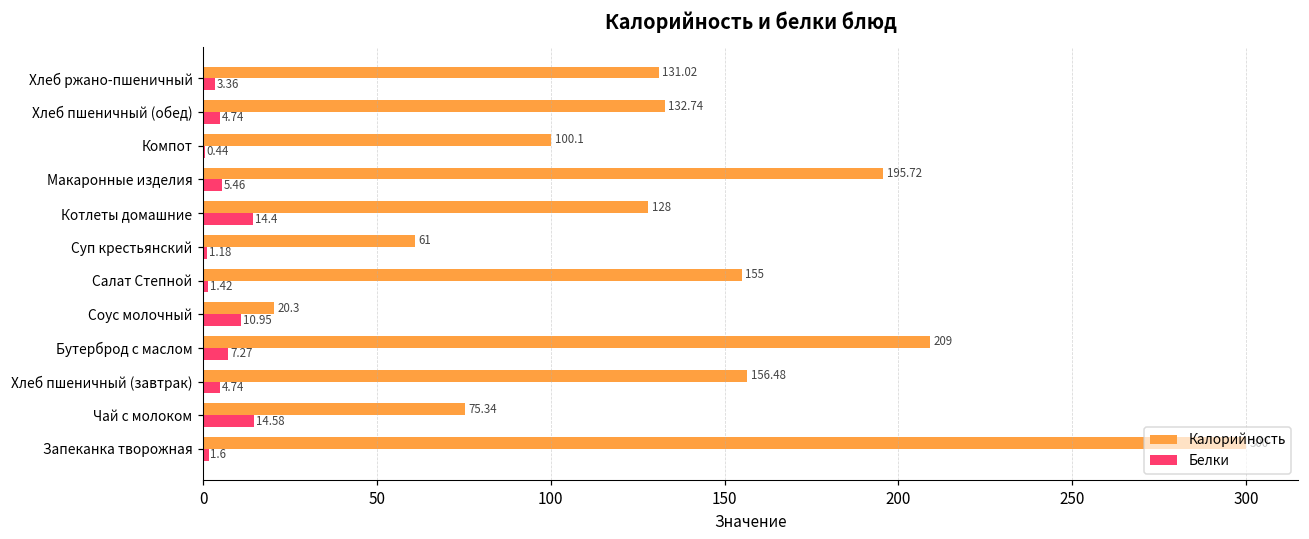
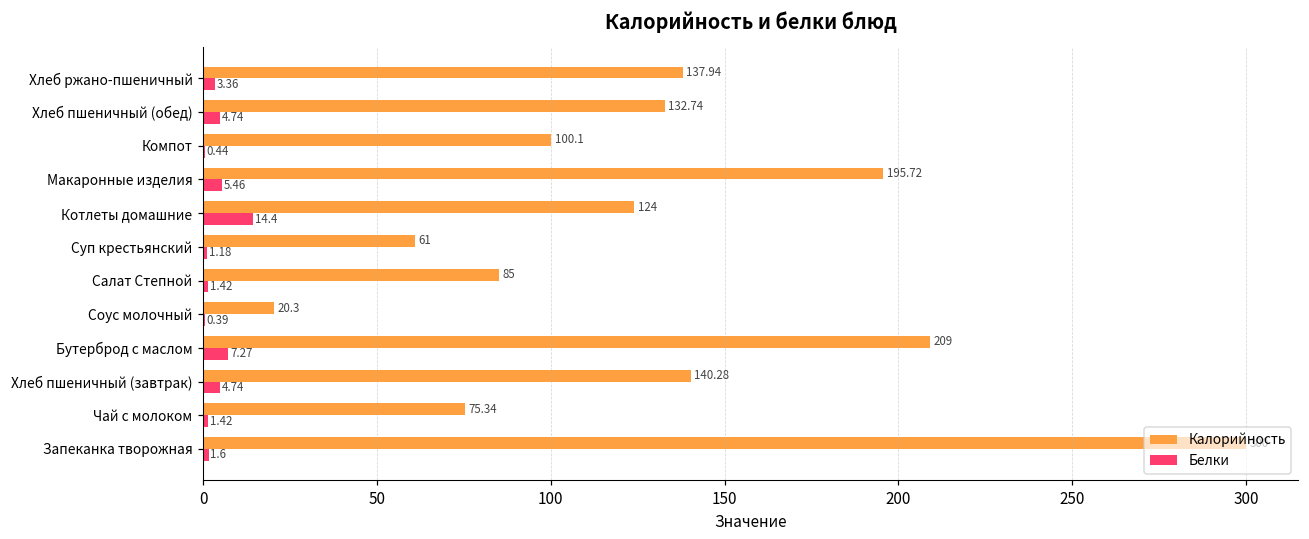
  {
    "Калорийность": {
-     "Хлеб ржано-пшеничный": 131.02,
+     "Хлеб ржано-пшеничный": 137.94,
      "Хлеб пшеничный (обед)": 132.74,
      "Компот": 100.1,
      "Макаронные изделия": 195.72,
-     "Котлеты домашние": 128,
+     "Котлеты домашние": 124,
      "Суп крестьянский": 61,
-     "Салат Степной": 155,
+     "Салат Степной": 85,
      "Соус молочный": 20.3,
      "Бутерброд с маслом": 209,
-     "Хлеб пшеничный (завтрак)": 156.48,
+     "Хлеб пшеничный (завтрак)": 140.28,
      "Чай с молоком": 75.34
    },
    "Белки": {
      "Хлеб ржано-пшеничный": 3.36,
      "Хлеб пшеничный (обед)": 4.74,
      "Компот": 0.44,
      "Макаронные изделия": 5.46,
      "Котлеты домашние": 14.4,
      "Суп крестьянский": 1.18,
      "Салат Степной": 1.42,
-     "Соус молочный": 10.95,
+     "Соус молочный": 0.39,
      "Бутерброд с маслом": 7.27,
      "Хлеб пшеничный (завтрак)": 4.74,
-     "Чай с молоком": 14.58,
+     "Чай с молоком": 1.42,
      "Запеканка творожная": 1.6
    }
  }
